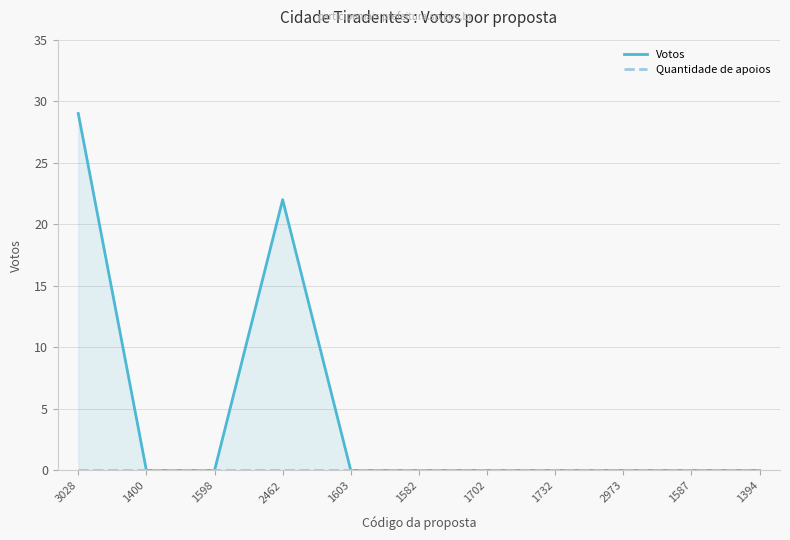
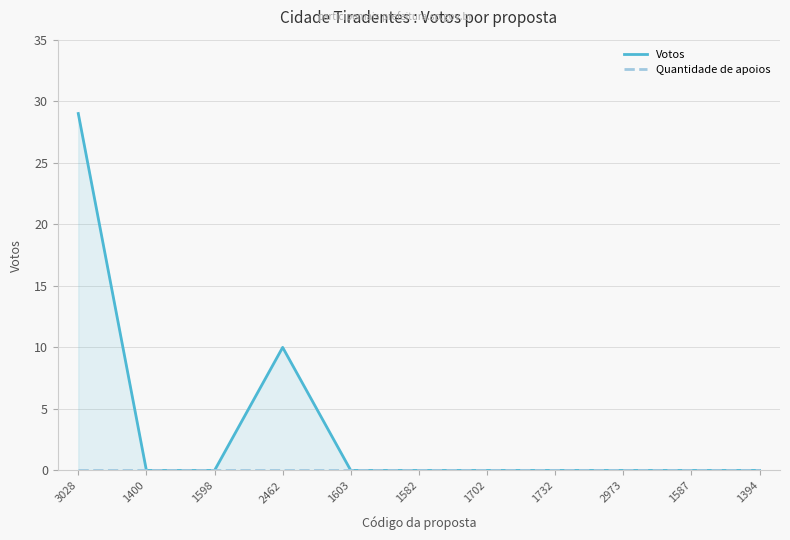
  {
    "Votos": {
      "3028": 29,
-     "2462": 22
+     "2462": 10
    },
    "Quantidade de apoios": {
      "3028": 0,
      "2462": 0
    }
  }
